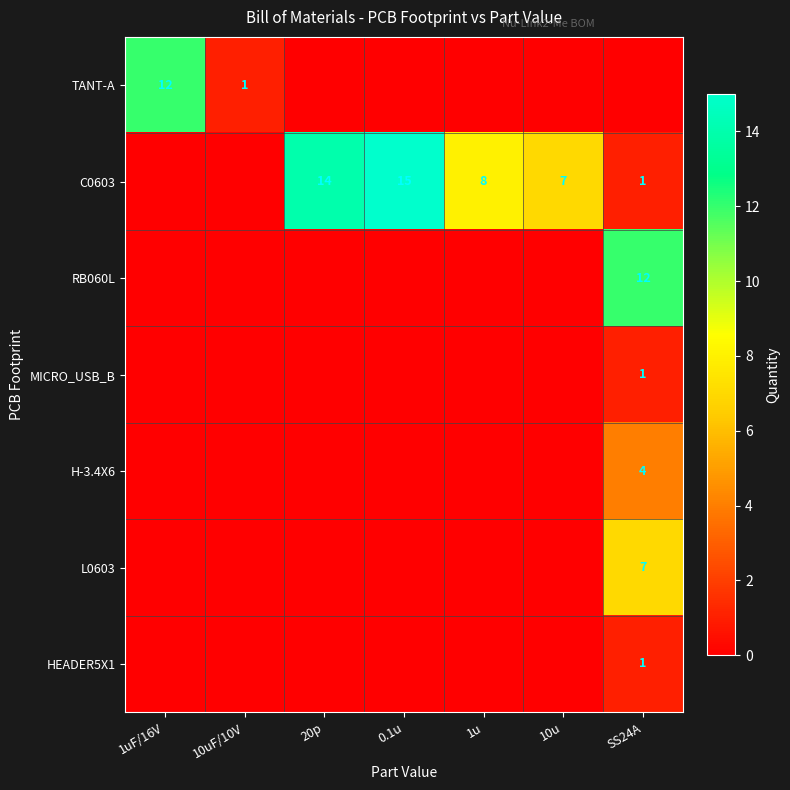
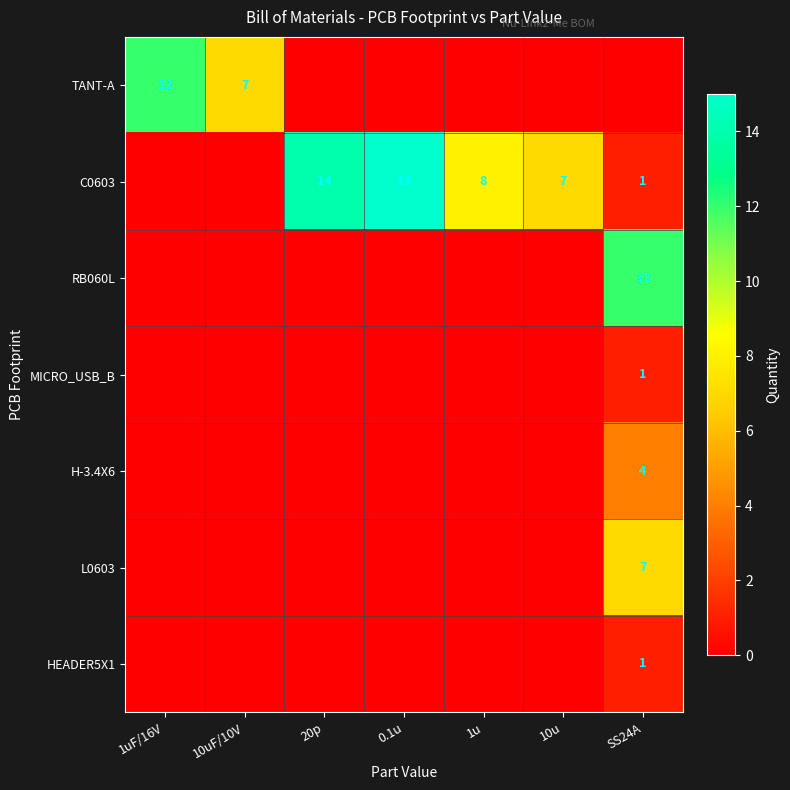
  {
    "TANT-A": {
      "1uF/16V": 12,
-     "10uF/10V": 1
+     "10uF/10V": 7
    },
    "C0603": {
      "20p": 14,
      "0.1u": 15,
      "1u": 8,
      "10u": 7,
      "SS24A": 1
    },
    "RB060L": {
      "SS24A": 12
    },
    "MICRO_USB_B": {
      "SS24A": 1
    },
    "H-3.4X6": {
      "SS24A": 4
    },
    "L0603": {
      "SS24A": 7
    },
    "HEADER5X1": {
      "SS24A": 1
    }
  }
